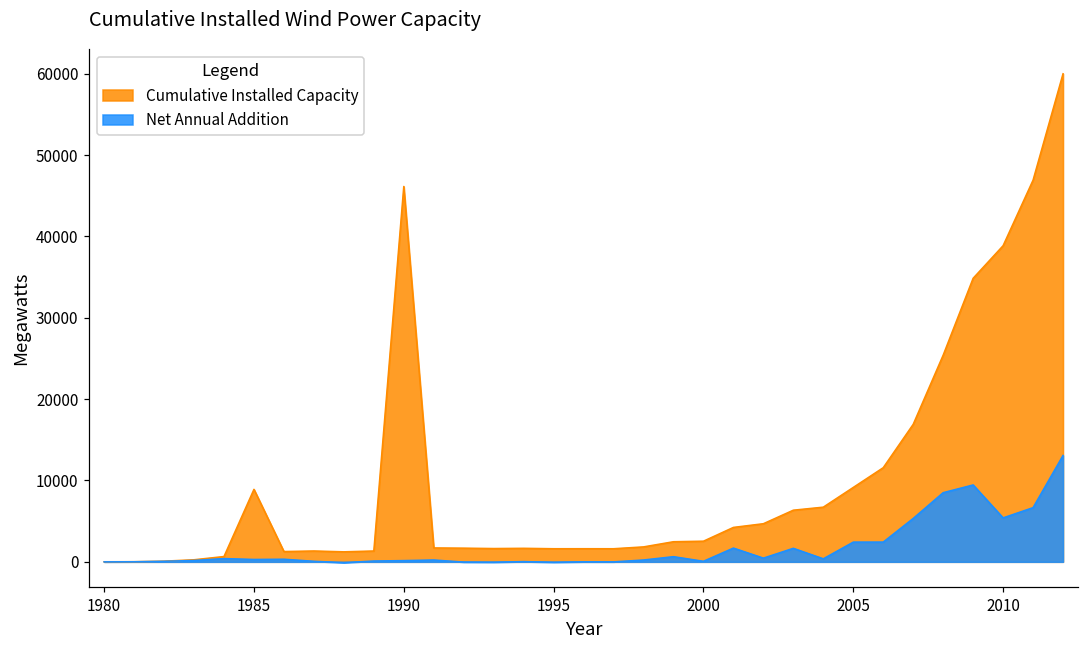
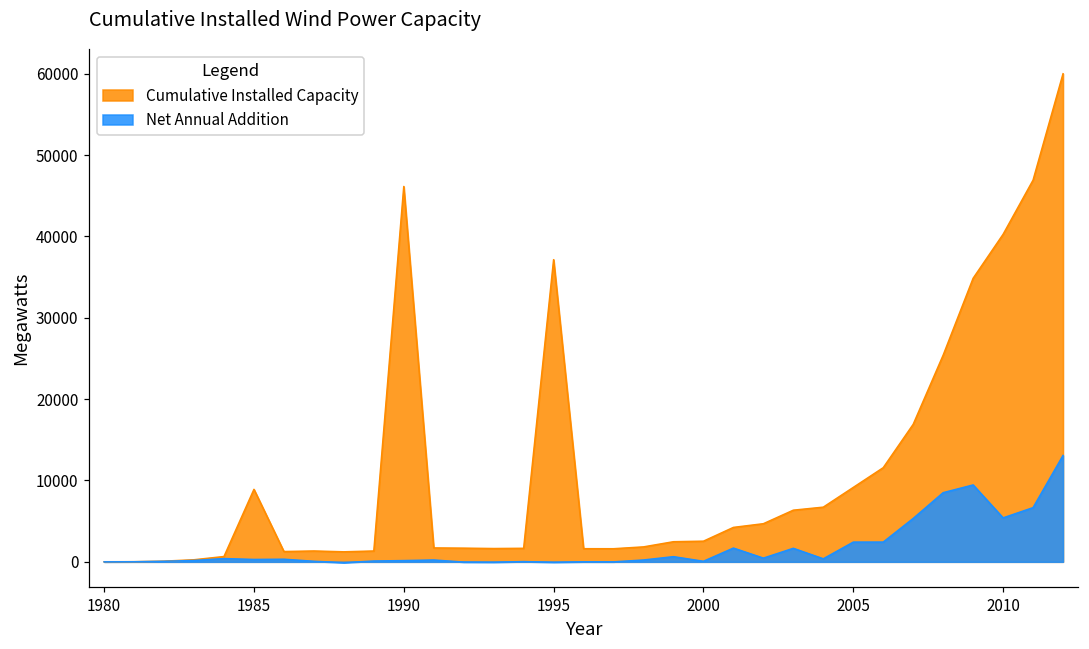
  {
    "Cumulative Installed Capacity": {
      "1985": 9000,
      "1990": 46000,
-     "1995": 2000,
+     "1995": 37000,
      "2000": 3000,
      "2005": 9000,
-     "2010": 39000
+     "2010": 40000
    }
  }
